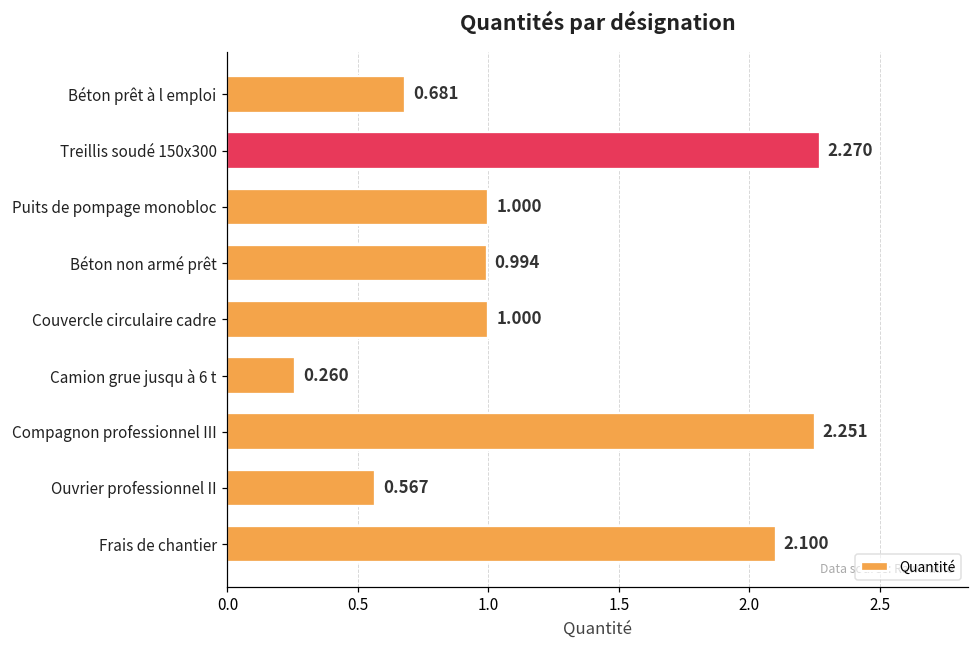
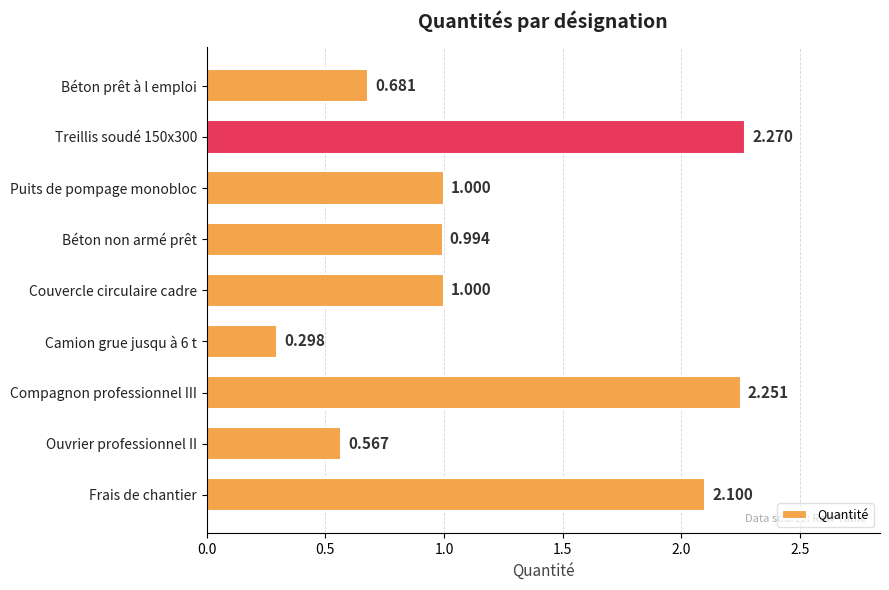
  {
    "Béton prêt à l emploi": 0.681,
    "Treillis soudé 150x300": 2.270,
    "Puits de pompage monobloc": 1.000,
    "Béton non armé prêt": 0.994,
    "Couvercle circulaire cadre": 1.000,
-   "Camion grue jusqu à 6 t": 0.260,
+   "Camion grue jusqu à 6 t": 0.298,
    "Compagnon professionnel III": 2.251,
    "Ouvrier professionnel II": 0.567,
    "Frais de chantier": 2.100
  }
